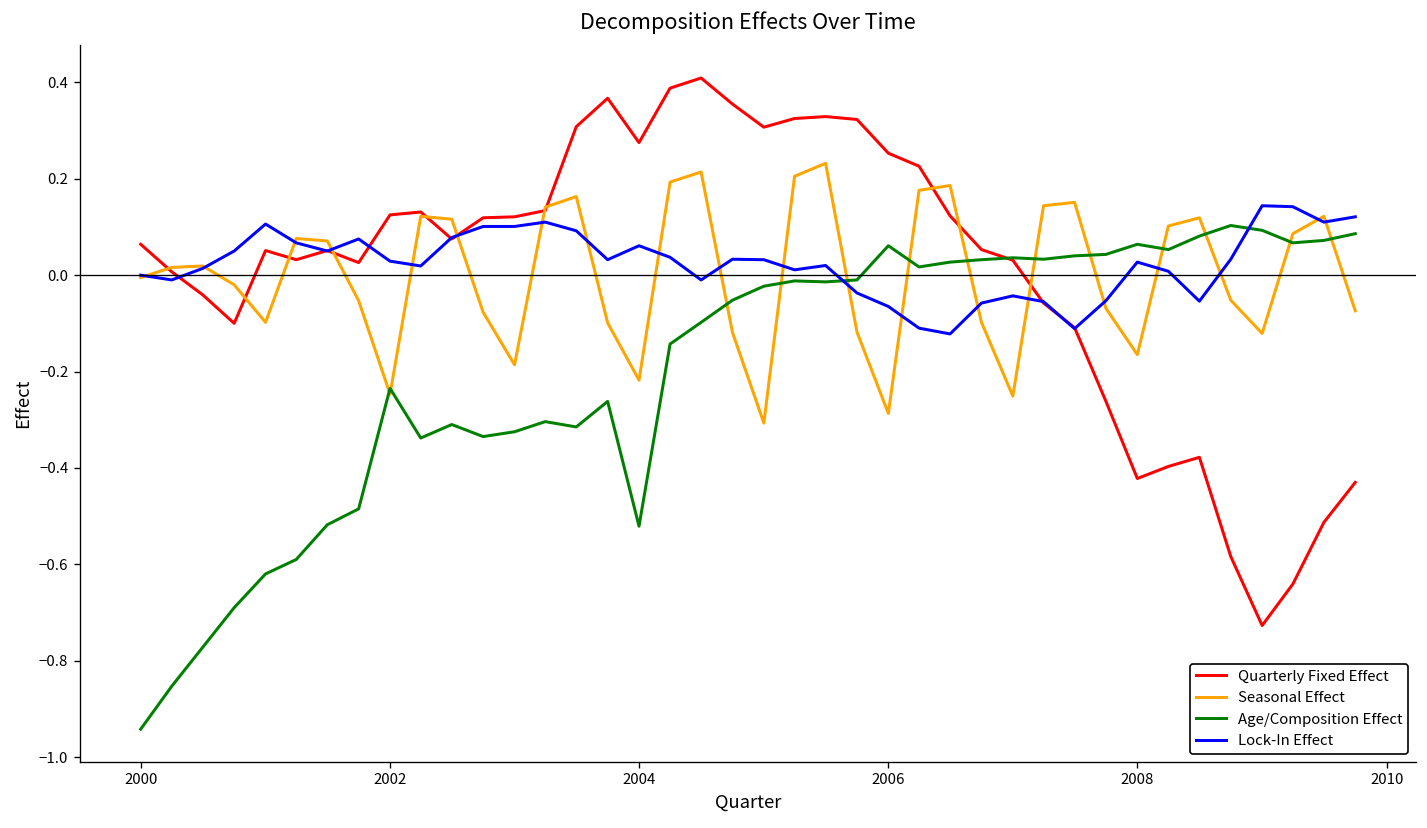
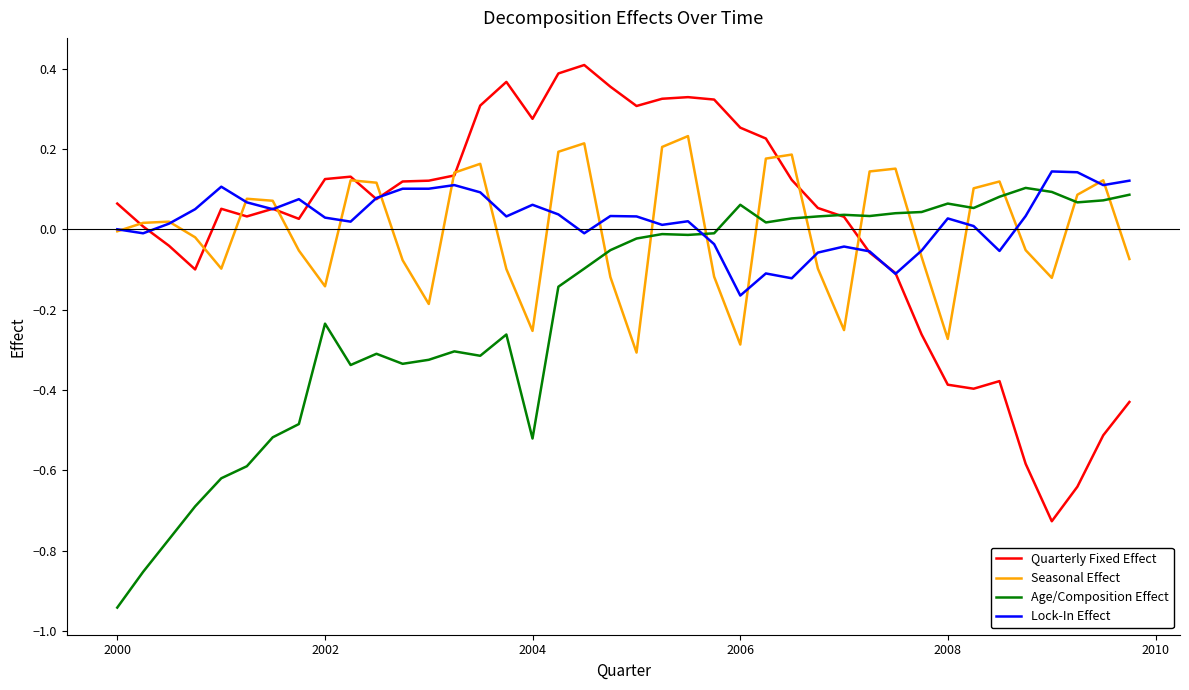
  {
    "Quarterly Fixed Effect": {
      "2000": 0.06,
      "2002": 0.13,
      "2004": 0.28,
      "2006": 0.25,
-     "2008": -0.42
+     "2008": -0.39
    },
    "Seasonal Effect": {
-     "2002": -0.25,
-     "2004": -0.22,
+     "2002": -0.14,
+     "2004": -0.25,
      "2006": -0.29,
-     "2008": -0.17
+     "2008": -0.27
    },
    "Age/Composition Effect": {
      "2000": -0.94,
      "2002": -0.24,
      "2004": -0.52,
      "2006": 0.06,
      "2008": 0.06
    },
    "Lock-In Effect": {
      "2002": 0.03,
      "2004": 0.06,
-     "2006": -0.07,
+     "2006": -0.17,
      "2008": 0.03
    }
  }
